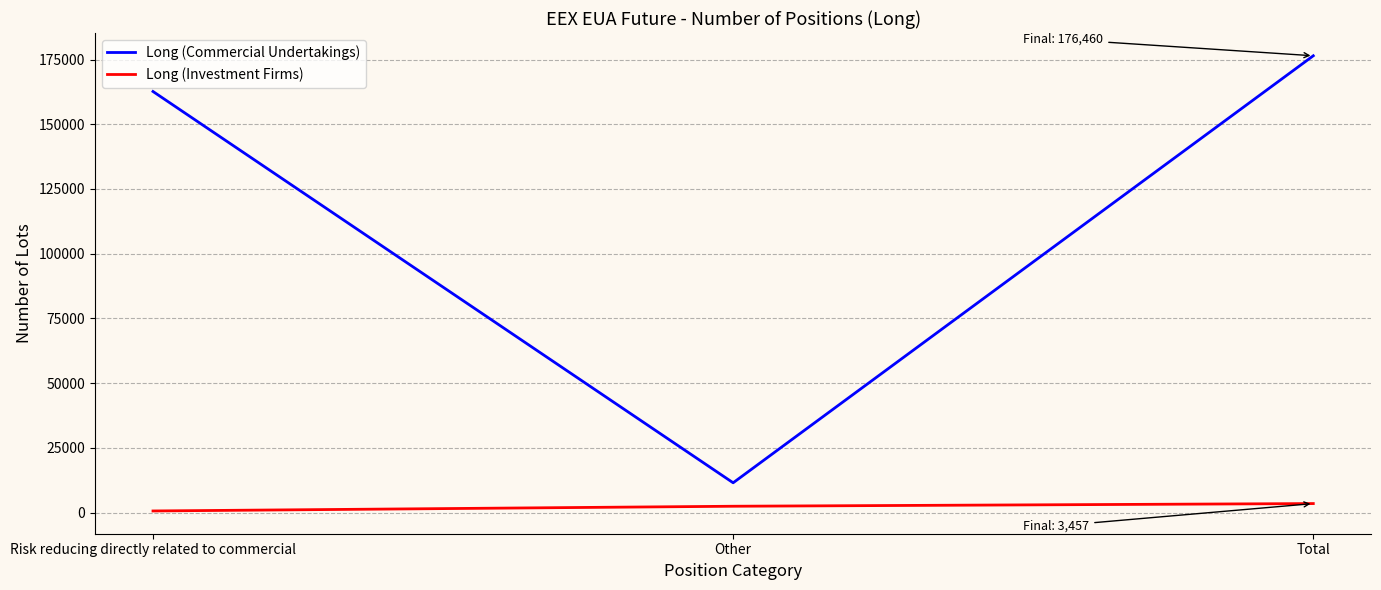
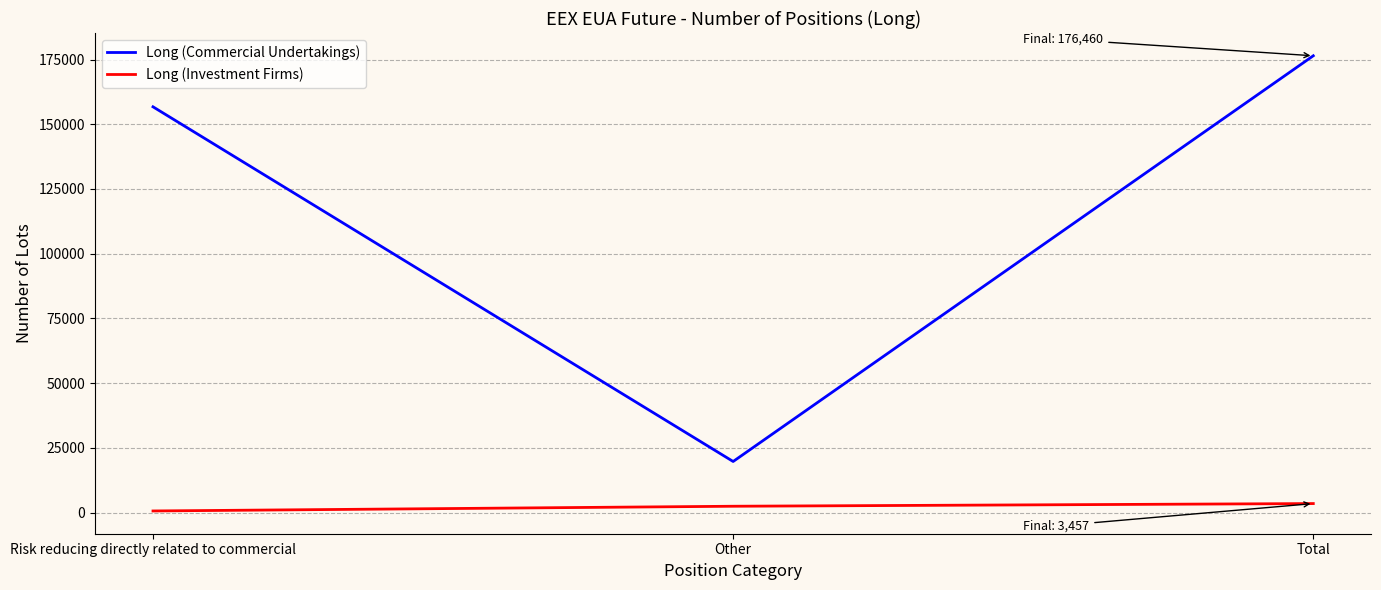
  {
    "Long (Commercial Undertakings)": {
-     "Risk reducing directly related to commercial": "163000",
-     "Other": "11000"
+     "Risk reducing directly related to commercial": "157000",
+     "Other": "20000"
    },
    "Long (Investment Firms)": {
      "Total": "3,457"
    }
  }
